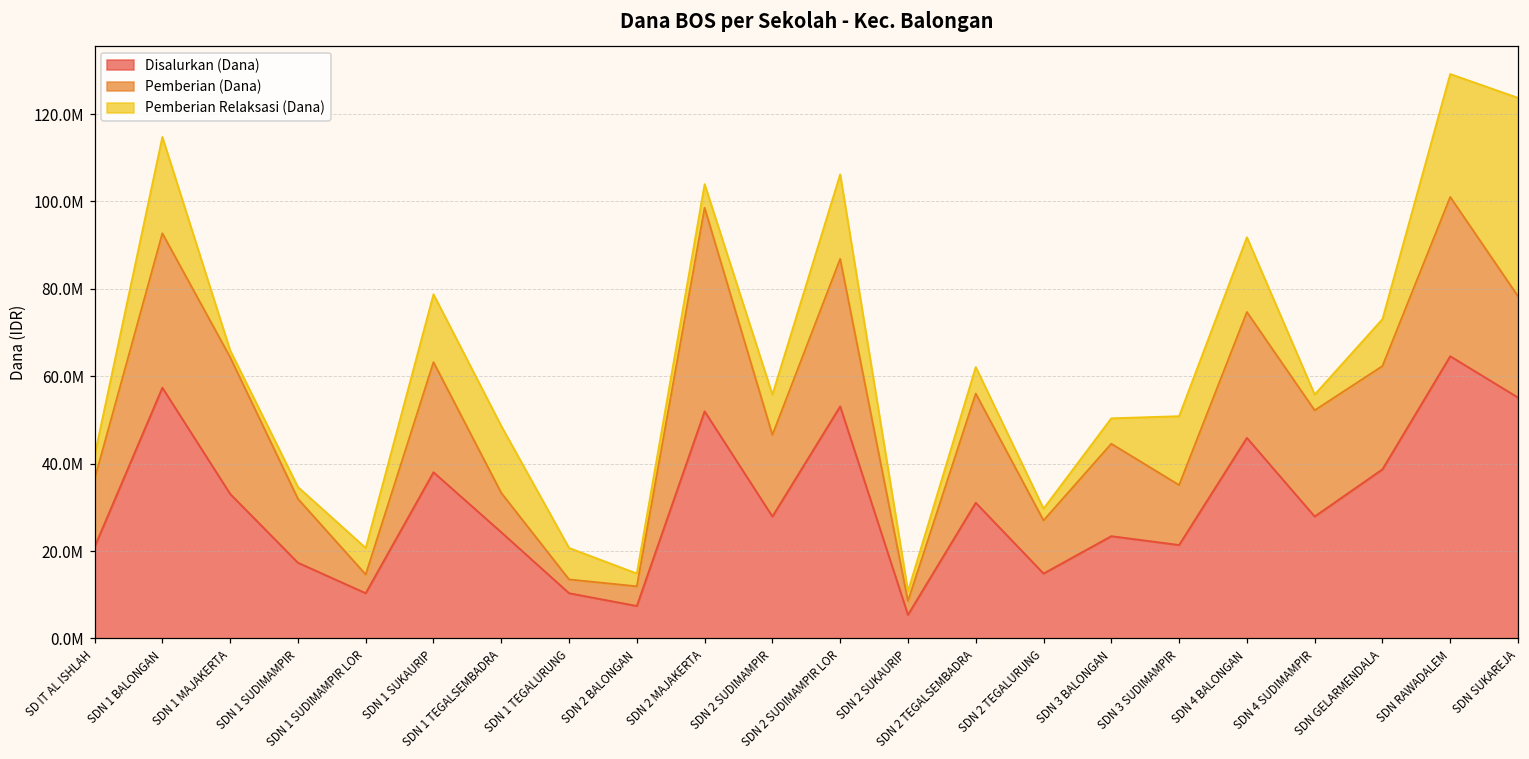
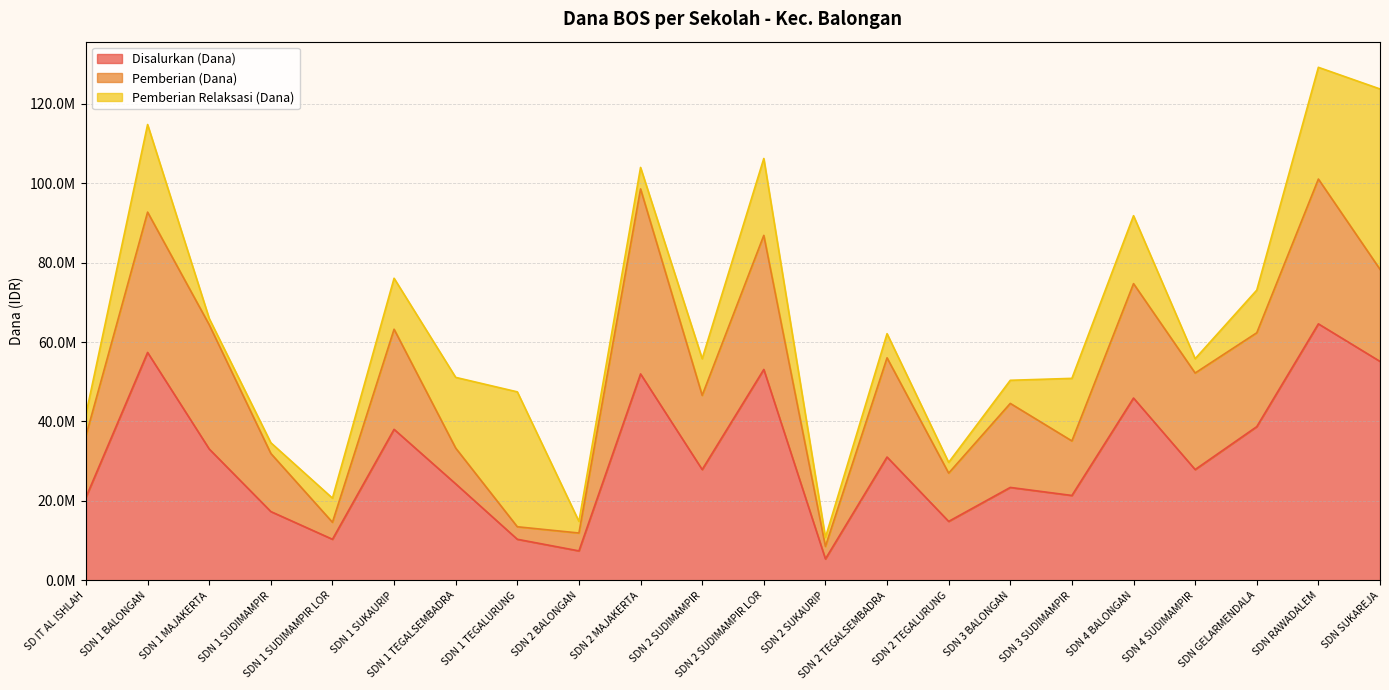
  {
    "Pemberian Relaksasi (Dana)": {
      "SD IT AL ISHLAH": 5000000,
      "SDN 1 BALONGAN": 22000000,
      "SDN 1 MAJAKERTA": 2000000,
      "SDN 1 SUDIMAMPIR": 3000000,
      "SDN 1 SUDIMAMPIR LOR": 6000000,
-     "SDN 1 SUKAURIP": 16000000,
-     "SDN 1 TEGALSEMBADRA": 15000000,
-     "SDN 1 TEGALURUNG": 7000000,
+     "SDN 1 SUKAURIP": 13000000,
+     "SDN 1 TEGALSEMBADRA": 18000000,
+     "SDN 1 TEGALURUNG": 34000000,
      "SDN 2 BALONGAN": 3000000,
      "SDN 2 MAJAKERTA": 5000000,
      "SDN 2 SUDIMAMPIR": 9000000,
      "SDN 2 SUDIMAMPIR LOR": 19000000,
      "SDN 2 SUKAURIP": 2000000,
      "SDN 2 TEGALSEMBADRA": 6000000,
      "SDN 2 TEGALURUNG": 3000000,
      "SDN 3 BALONGAN": 6000000,
      "SDN 3 SUDIMAMPIR": 16000000,
      "SDN 4 BALONGAN": 17000000,
      "SDN 4 SUDIMAMPIR": 4000000,
      "SDN GELARMENDALA": 11000000,
      "SDN RAWADALEM": 28000000,
      "SDN SUKAREJA": 45000000
    }
  }
